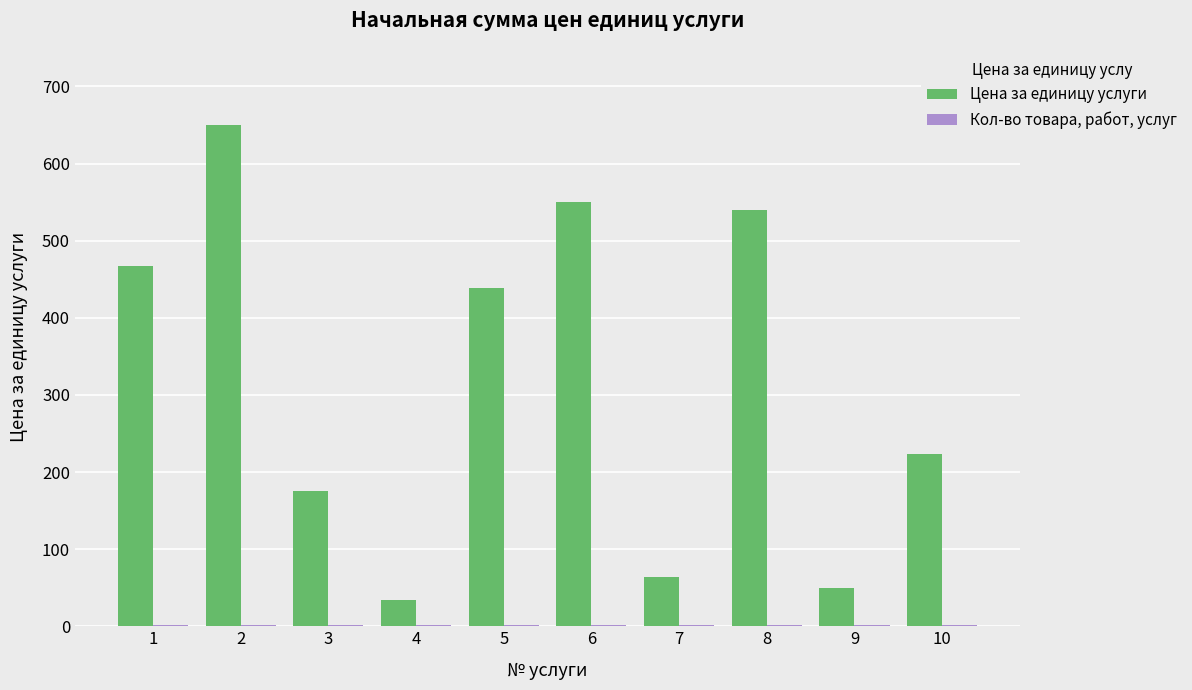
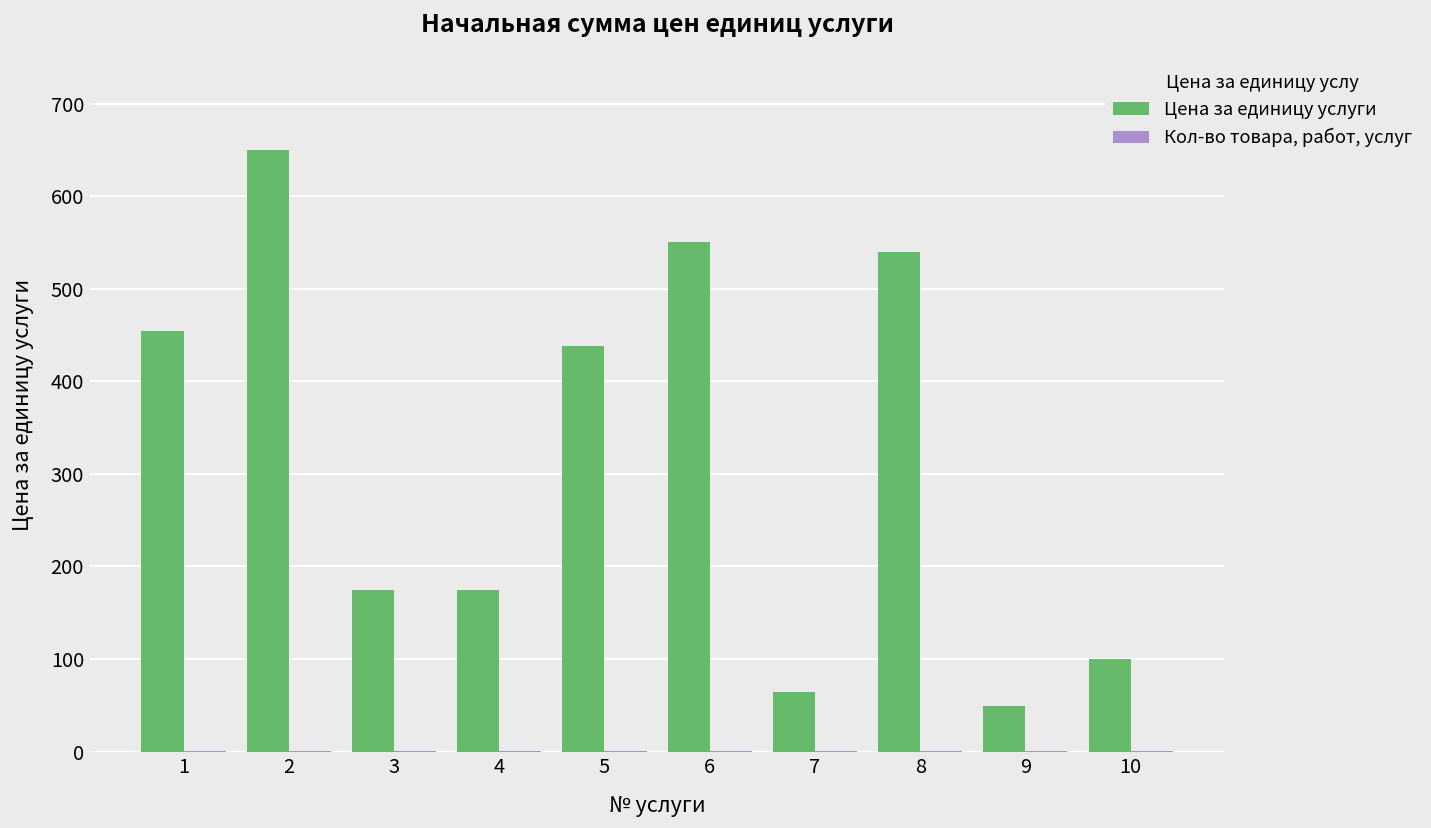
  {
    "Цена за единицу услуги": {
-     "1": 470,
+     "1": 450,
      "2": 650,
      "3": 180,
-     "4": 30,
+     "4": 180,
      "5": 440,
      "6": 550,
      "7": 60,
      "8": 540,
      "9": 50,
-     "10": 220
+     "10": 100
    }
  }
